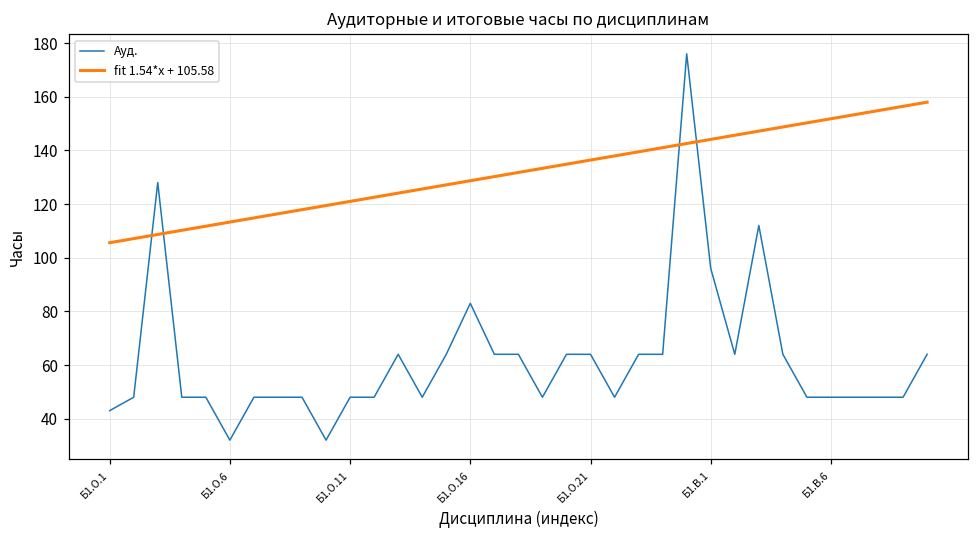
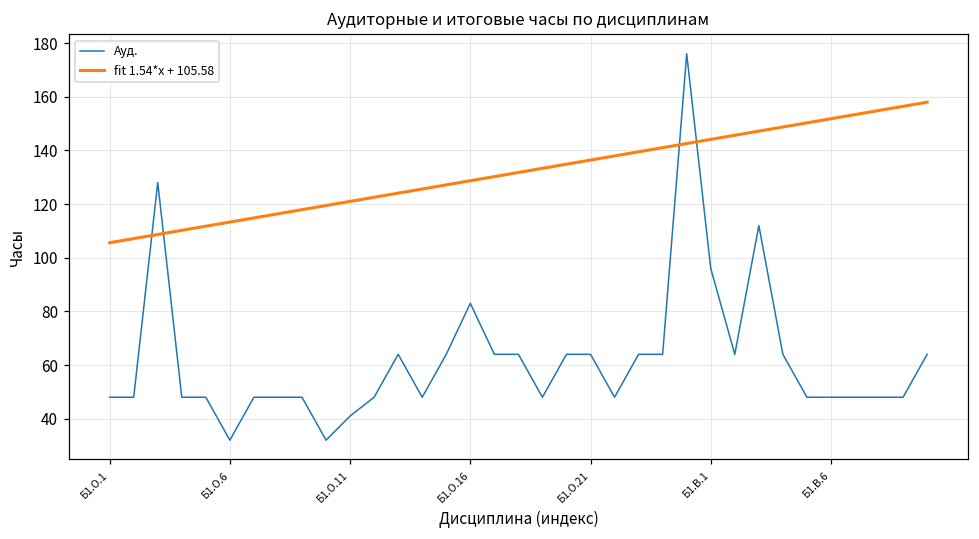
  {
    "Ауд.": {
-     "Б1.О.1": 43,
+     "Б1.О.1": 48,
      "Б1.О.6": 32,
-     "Б1.О.11": 48,
+     "Б1.О.11": 41,
      "Б1.О.16": 83,
      "Б1.О.21": 64,
      "Б1.В.1": 96,
      "Б1.В.6": 48
    },
    "fit 1.54*x + 105.58": {
      "Б1.О.1": 106,
      "Б1.О.6": 113,
      "Б1.О.11": 121,
      "Б1.О.16": 129,
      "Б1.О.21": 136,
      "Б1.В.1": 144,
      "Б1.В.6": 152
    }
  }
